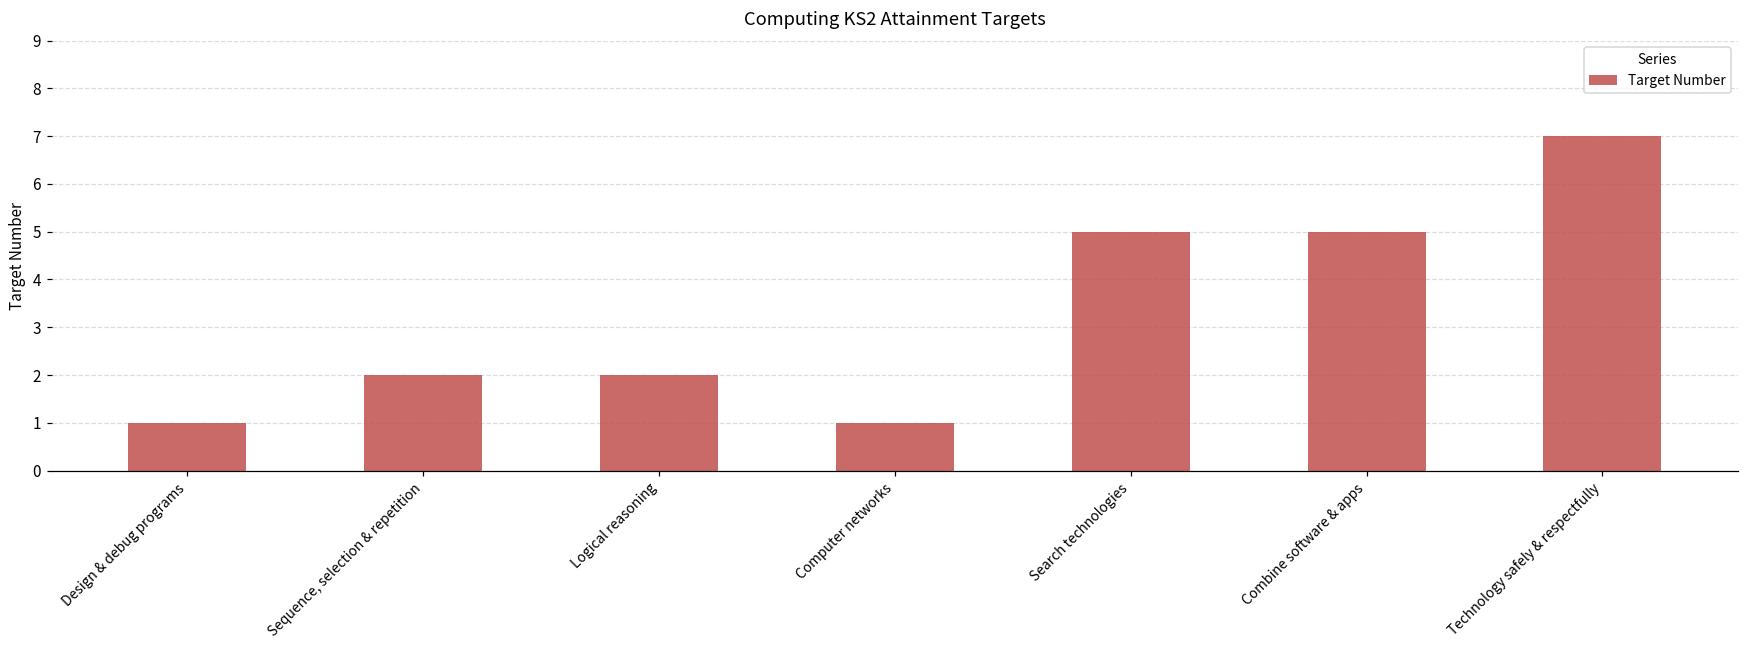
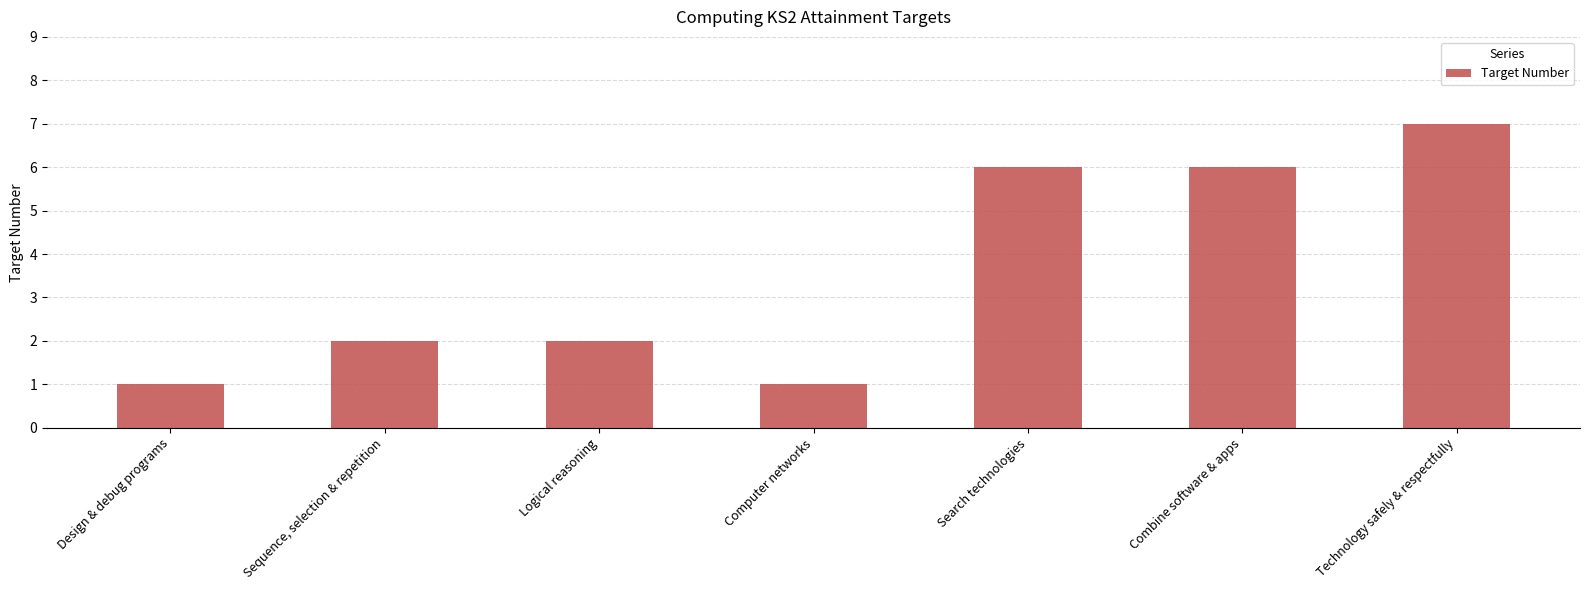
  {
    "Design & debug programs": 1,
    "Sequence, selection & repetition": 2,
    "Logical reasoning": 2,
    "Computer networks": 1,
-   "Search technologies": 5,
-   "Combine software & apps": 5,
+   "Search technologies": 6,
+   "Combine software & apps": 6,
    "Technology safely & respectfully": 7
  }
